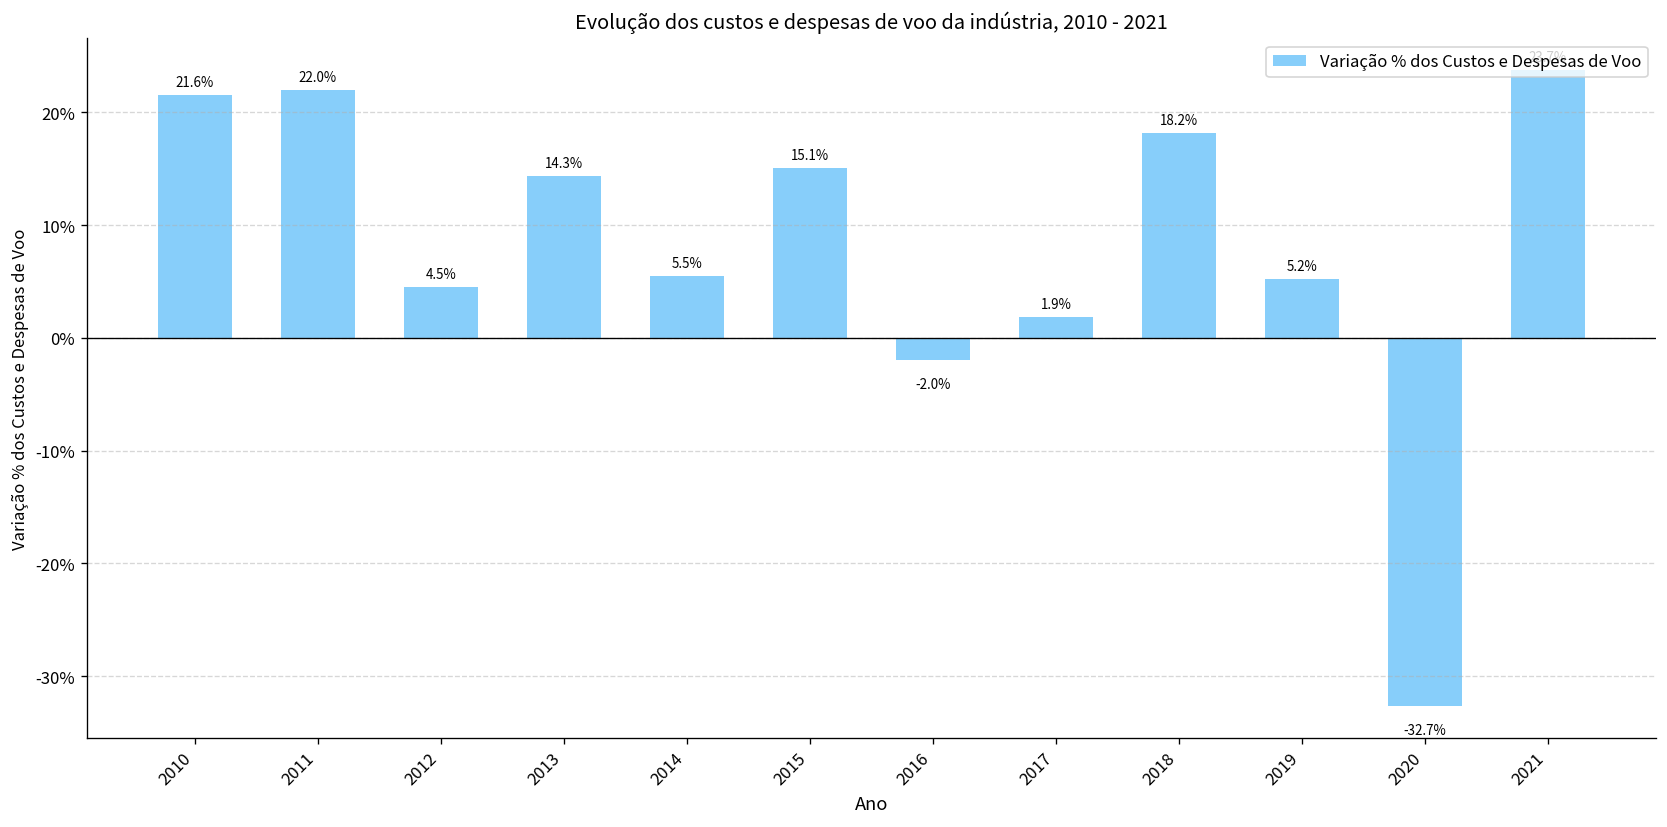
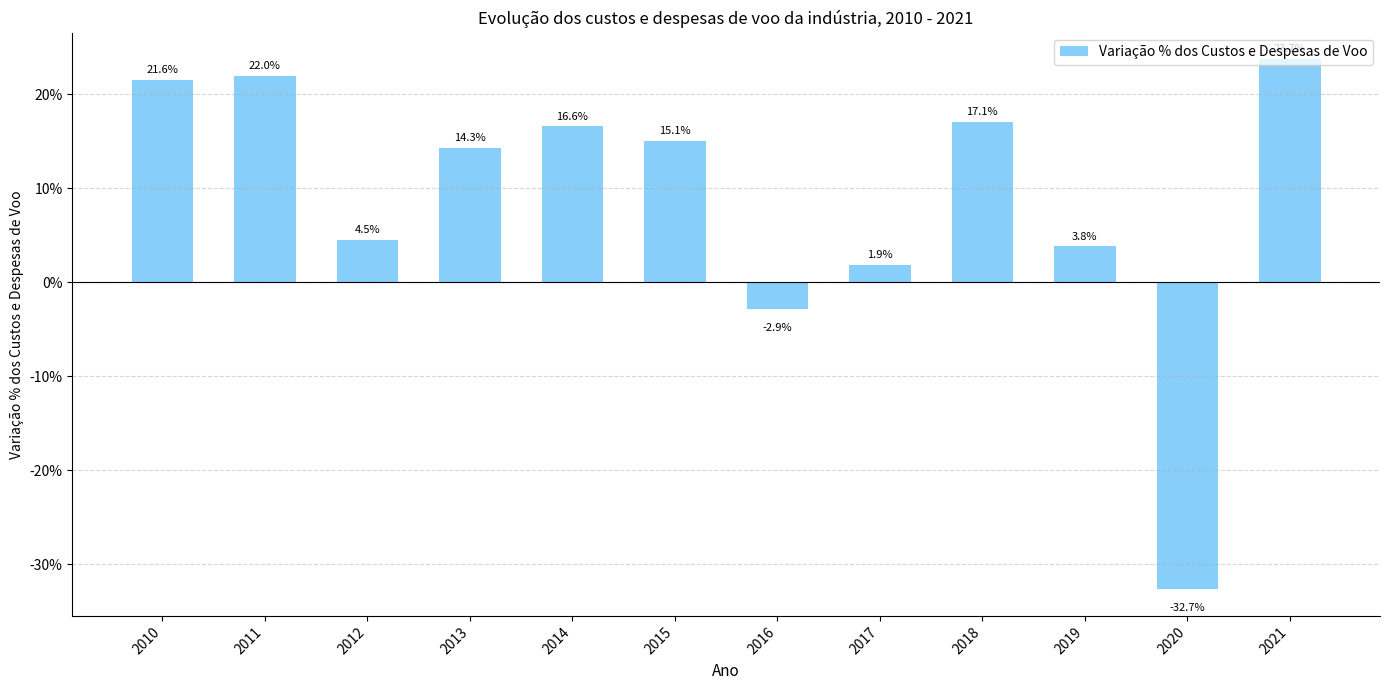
  {
    "2010": "21.6%",
    "2011": "22.0%",
    "2012": "4.5%",
    "2013": "14.3%",
-   "2014": "5.5%",
+   "2014": "16.6%",
    "2015": "15.1%",
-   "2016": "-2.0%",
+   "2016": "-2.9%",
    "2017": "1.9%",
-   "2018": "18.2%",
-   "2019": "5.2%",
+   "2018": "17.1%",
+   "2019": "3.8%",
    "2020": "-32.7%"
  }
